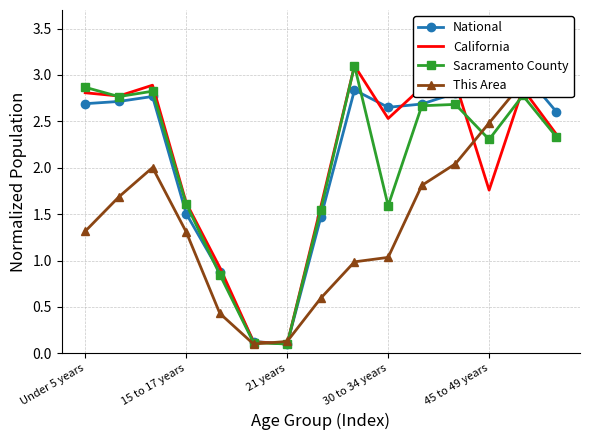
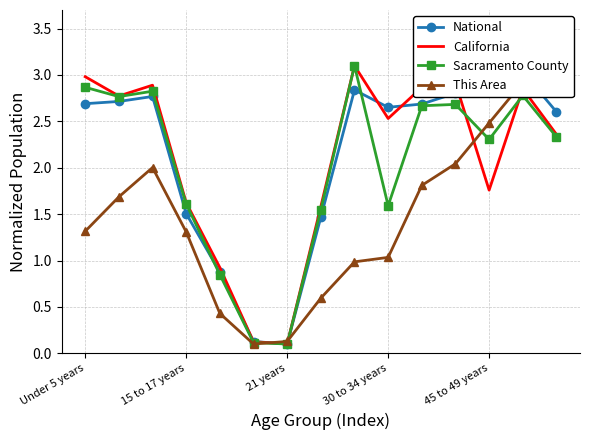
  {
    "National": {
      "Under 5 years": 2.7,
      "15 to 17 years": 1.5,
      "30 to 34 years": 2.7
    },
    "California": {
-     "Under 5 years": 2.8,
+     "Under 5 years": 3.0,
      "30 to 34 years": 2.5,
      "45 to 49 years": 1.8
    },
    "Sacramento County": {
      "Under 5 years": 2.9,
      "30 to 34 years": 1.6,
      "45 to 49 years": 2.3
    },
    "This Area": {
      "Under 5 years": 1.3,
      "15 to 17 years": 1.3,
      "30 to 34 years": 1.0,
      "45 to 49 years": 2.5
    }
  }
